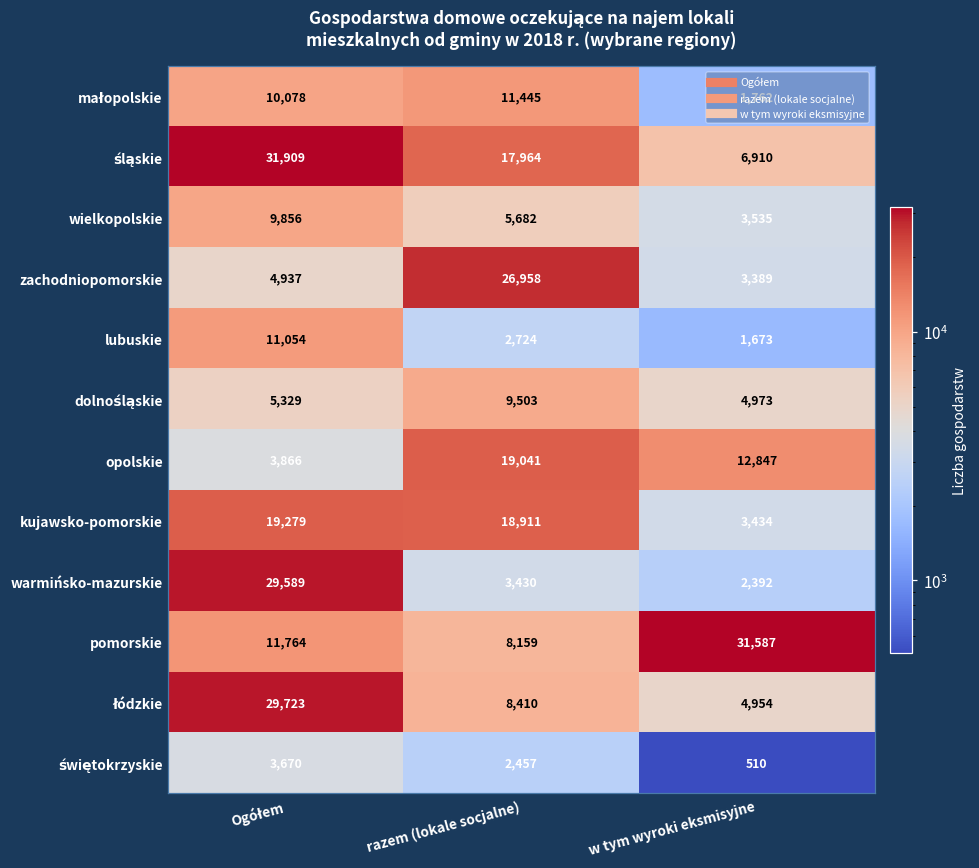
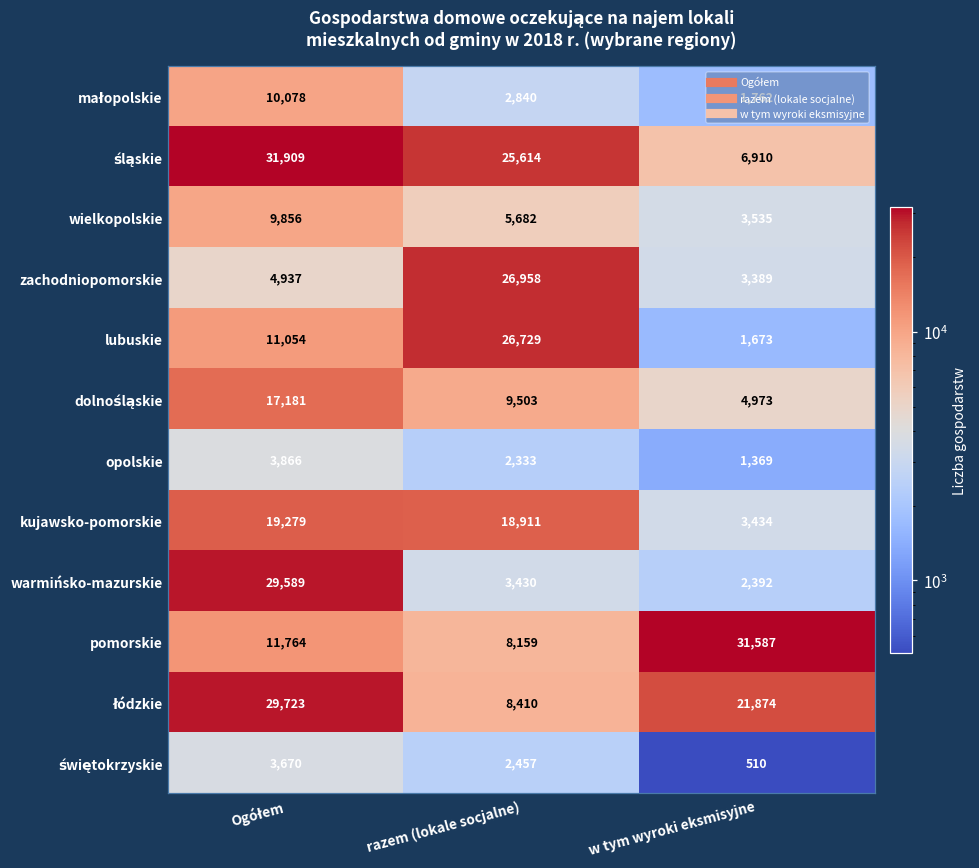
  {
    "małopolskie": {
      "Ogółem": "10,078",
-     "razem (lokale socjalne)": "11,445"
+     "razem (lokale socjalne)": "2,840"
    },
    "śląskie": {
      "Ogółem": "31,909",
-     "razem (lokale socjalne)": "17,964",
+     "razem (lokale socjalne)": "25,614",
      "w tym wyroki eksmisyjne": "6,910"
    },
    "wielkopolskie": {
      "Ogółem": "9,856",
      "razem (lokale socjalne)": "5,682"
    },
    "zachodniopomorskie": {
      "Ogółem": "4,937",
      "razem (lokale socjalne)": "26,958"
    },
    "lubuskie": {
      "Ogółem": "11,054",
-     "razem (lokale socjalne)": "2,724",
+     "razem (lokale socjalne)": "26,729",
      "w tym wyroki eksmisyjne": "1,673"
    },
    "dolnośląskie": {
-     "Ogółem": "5,329",
+     "Ogółem": "17,181",
      "razem (lokale socjalne)": "9,503",
      "w tym wyroki eksmisyjne": "4,973"
    },
    "opolskie": {
-     "razem (lokale socjalne)": "19,041",
-     "w tym wyroki eksmisyjne": "12,847"
+     "razem (lokale socjalne)": "2,333",
+     "w tym wyroki eksmisyjne": "1,369"
    },
    "kujawsko-pomorskie": {
      "Ogółem": "19,279",
      "razem (lokale socjalne)": "18,911"
    },
    "warmińsko-mazurskie": {
      "Ogółem": "29,589",
      "w tym wyroki eksmisyjne": "2,392"
    },
    "pomorskie": {
      "Ogółem": "11,764",
      "razem (lokale socjalne)": "8,159",
      "w tym wyroki eksmisyjne": "31,587"
    },
    "łódzkie": {
      "Ogółem": "29,723",
      "razem (lokale socjalne)": "8,410",
-     "w tym wyroki eksmisyjne": "4,954"
+     "w tym wyroki eksmisyjne": "21,874"
    },
    "świętokrzyskie": {
      "razem (lokale socjalne)": "2,457",
      "w tym wyroki eksmisyjne": "510"
    }
  }
